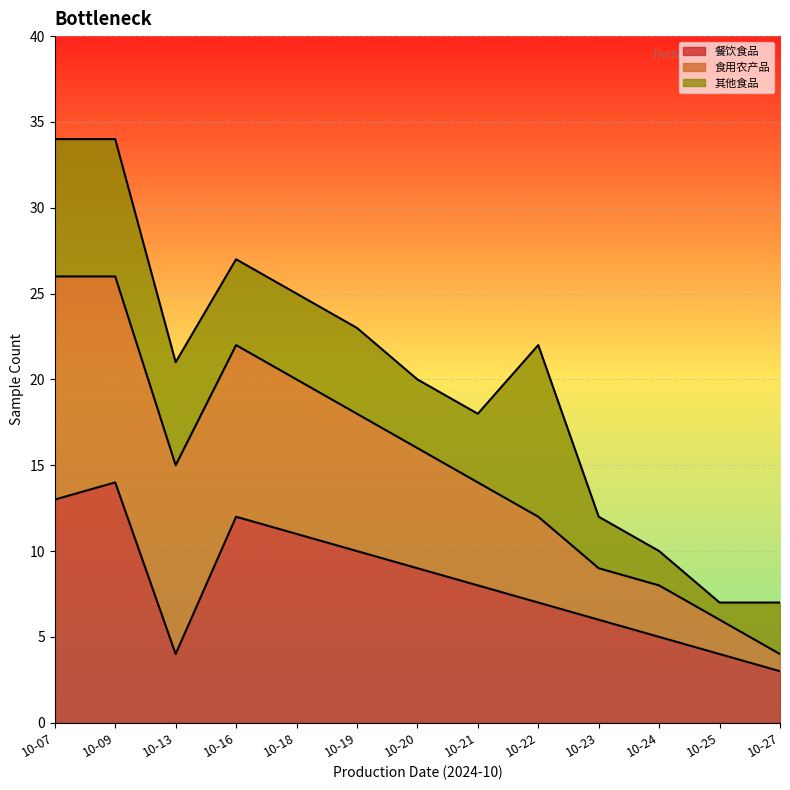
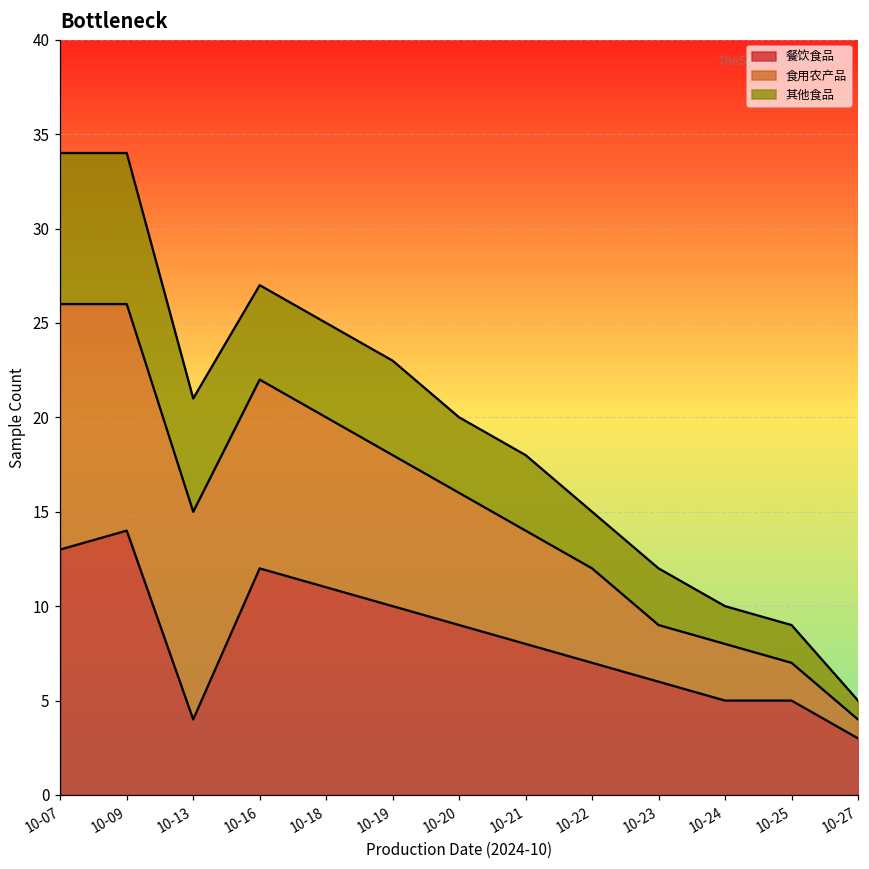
  {
    "餐饮食品": {
      "10-07": 13,
      "10-09": 14,
      "10-13": 4,
      "10-16": 12,
      "10-18": 11,
      "10-19": 10,
      "10-20": 9,
      "10-21": 8,
      "10-22": 7,
      "10-23": 6,
      "10-24": 5,
-     "10-25": 4,
+     "10-25": 5,
      "10-27": 3
    },
    "食用农产品": {
      "10-07": 13,
      "10-09": 12,
      "10-13": 11,
      "10-16": 10,
      "10-18": 9,
      "10-19": 8,
      "10-20": 7,
      "10-21": 6,
      "10-22": 5,
      "10-23": 3,
      "10-24": 3,
      "10-25": 2,
      "10-27": 1
    },
    "其他食品": {
      "10-07": 8,
      "10-09": 8,
      "10-13": 6,
      "10-16": 5,
      "10-18": 5,
      "10-19": 5,
      "10-20": 4,
      "10-21": 4,
-     "10-22": 10,
+     "10-22": 3,
      "10-23": 3,
      "10-24": 2,
-     "10-25": 1,
-     "10-27": 3
+     "10-25": 2,
+     "10-27": 1
    }
  }
